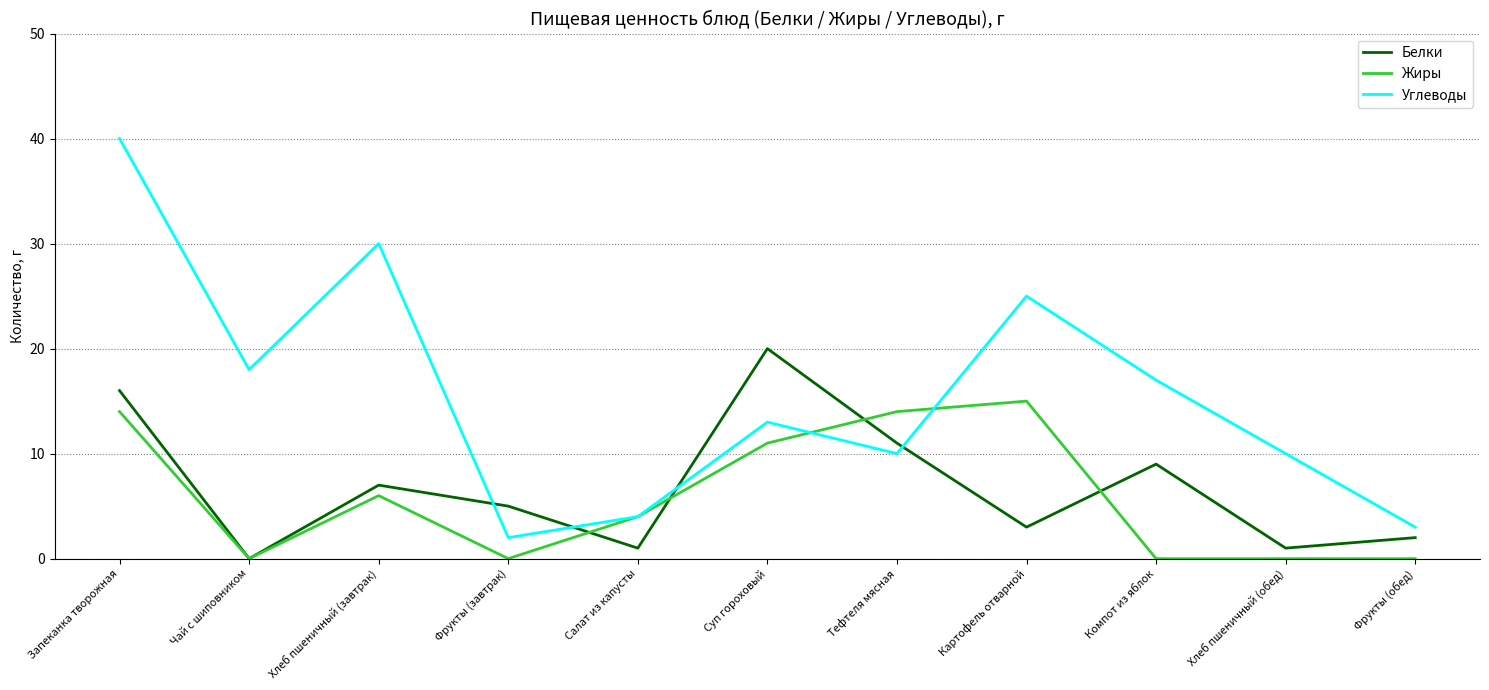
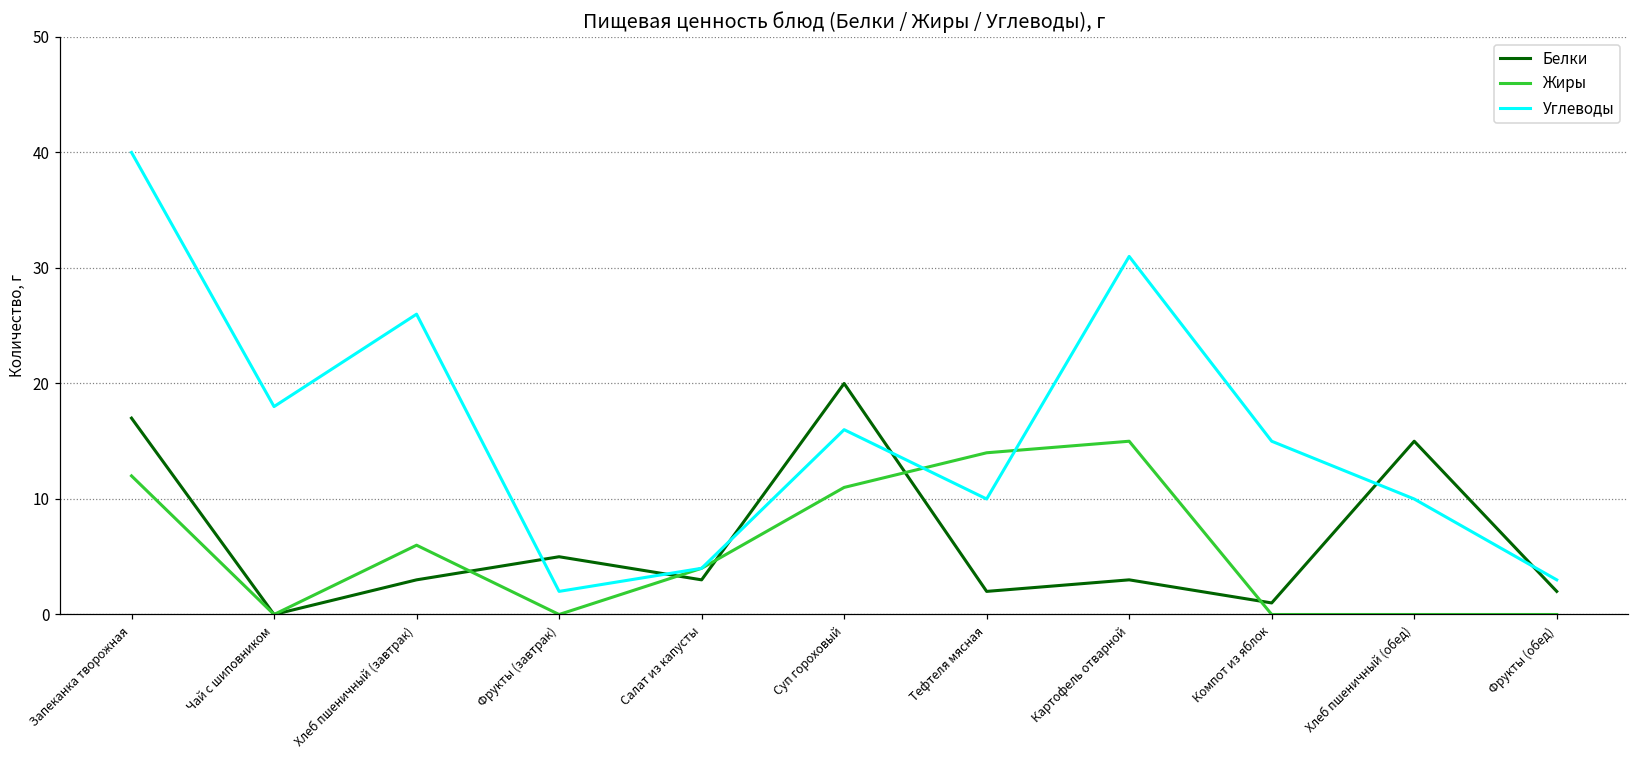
  {
    "Белки": {
-     "Запеканка творожная": 16,
-     "Хлеб пшеничный (завтрак)": 7,
+     "Запеканка творожная": 17,
+     "Хлеб пшеничный (завтрак)": 3,
      "Фрукты (завтрак)": 5,
-     "Салат из капусты": 1,
+     "Салат из капусты": 3,
      "Суп гороховый": 20,
-     "Тефтеля мясная": 11,
+     "Тефтеля мясная": 2,
      "Картофель отварной": 3,
-     "Компот из яблок": 9,
-     "Хлеб пшеничный (обед)": 1,
+     "Компот из яблок": 1,
+     "Хлеб пшеничный (обед)": 15,
      "Фрукты (обед)": 2
    },
    "Жиры": {
-     "Запеканка творожная": 14,
+     "Запеканка творожная": 12,
      "Хлеб пшеничный (завтрак)": 6,
      "Фрукты (завтрак)": 0,
      "Суп гороховый": 11,
      "Тефтеля мясная": 14,
      "Картофель отварной": 15,
      "Компот из яблок": 0,
      "Хлеб пшеничный (обед)": 0,
      "Фрукты (обед)": 0
    },
    "Углеводы": {
      "Запеканка творожная": 40,
      "Чай с шиповником": 18,
-     "Хлеб пшеничный (завтрак)": 30,
+     "Хлеб пшеничный (завтрак)": 26,
      "Фрукты (завтрак)": 2,
-     "Суп гороховый": 13,
+     "Суп гороховый": 16,
      "Тефтеля мясная": 10,
-     "Картофель отварной": 25,
-     "Компот из яблок": 17,
+     "Картофель отварной": 31,
+     "Компот из яблок": 15,
      "Хлеб пшеничный (обед)": 10,
      "Фрукты (обед)": 3
    }
  }
